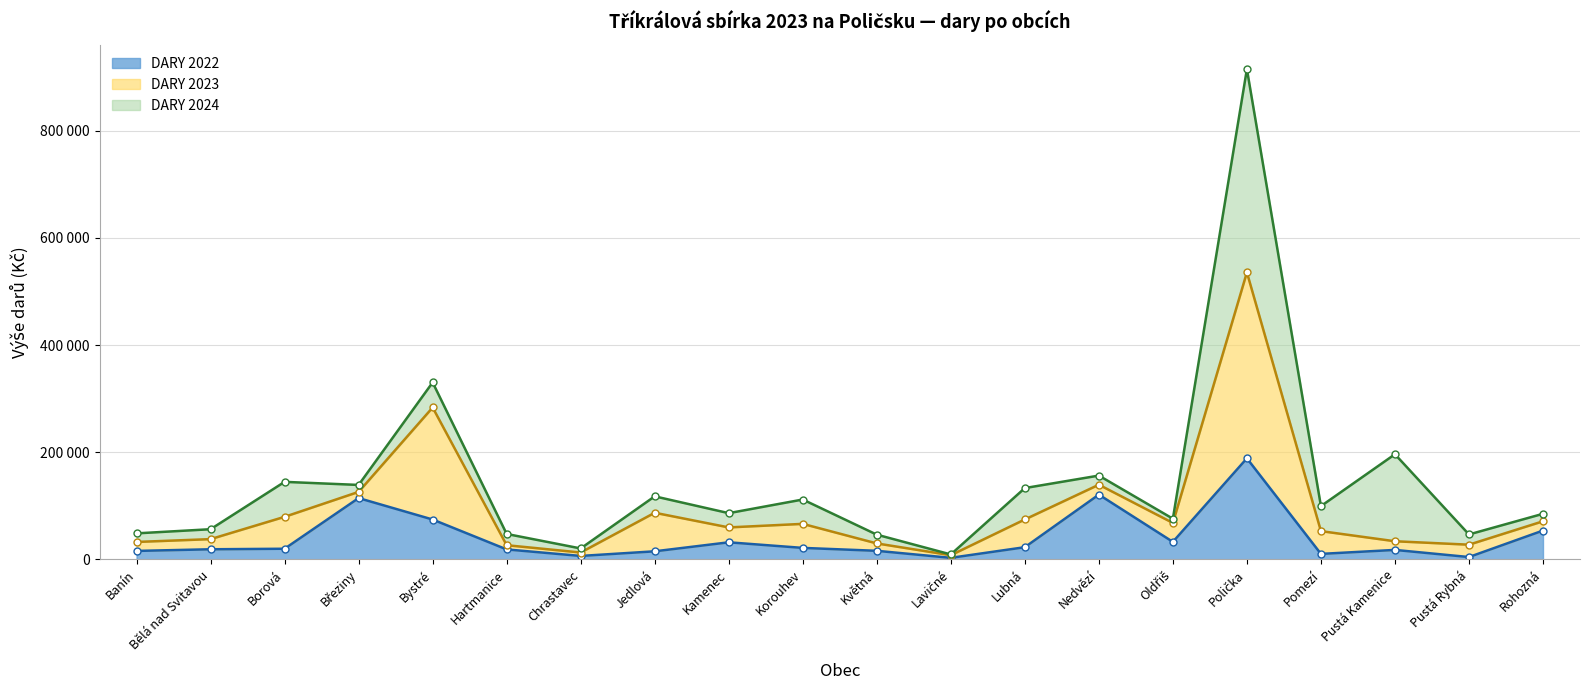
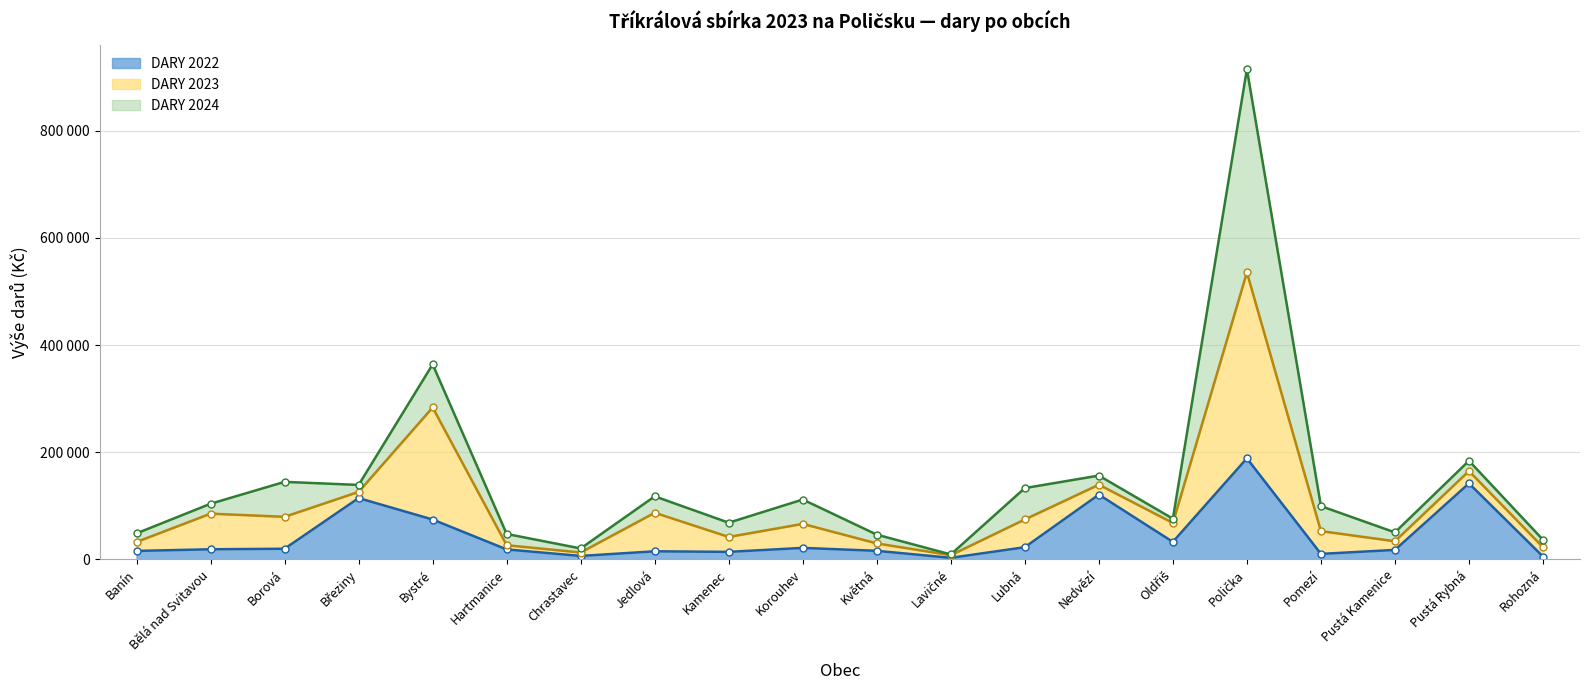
  {
    "DARY 2022": {
      "Banín": 20000,
      "Bělá nad Svitavou": 20000,
      "Borová": 20000,
      "Březiny": 110000,
      "Bystré": 70000,
      "Hartmanice": 20000,
      "Chrastavec": 10000,
      "Jedlová": 20000,
-     "Kamenec": 30000,
+     "Kamenec": 10000,
      "Korouhev": 20000,
      "Květná": 20000,
      "Lavičné": 0,
      "Lubná": 20000,
      "Nedvězí": 120000,
      "Oldřiš": 30000,
      "Polička": 190000,
      "Pomezí": 10000,
      "Pustá Kamenice": 20000,
-     "Pustá Rybná": 0,
-     "Rohozná": 50000
+     "Pustá Rybná": 140000,
+     "Rohozná": 10000
    },
    "DARY 2023": {
      "Banín": 20000,
-     "Bělá nad Svitavou": 20000,
+     "Bělá nad Svitavou": 70000,
      "Borová": 60000,
      "Březiny": 10000,
      "Bystré": 210000,
      "Hartmanice": 10000,
      "Chrastavec": 10000,
      "Jedlová": 70000,
      "Kamenec": 30000,
      "Korouhev": 40000,
      "Květná": 10000,
      "Lubná": 50000,
      "Nedvězí": 20000,
      "Oldřiš": 40000,
      "Polička": 350000,
      "Pomezí": 40000,
      "Pustá Kamenice": 20000,
      "Pustá Rybná": 20000,
      "Rohozná": 20000
    },
    "DARY 2024": {
      "Banín": 20000,
      "Bělá nad Svitavou": 20000,
      "Borová": 70000,
      "Březiny": 10000,
-     "Bystré": 50000,
+     "Bystré": 80000,
      "Hartmanice": 20000,
      "Chrastavec": 10000,
      "Jedlová": 30000,
      "Kamenec": 30000,
      "Korouhev": 50000,
      "Květná": 20000,
      "Lubná": 60000,
      "Nedvězí": 20000,
      "Oldřiš": 10000,
      "Polička": 380000,
      "Pomezí": 50000,
-     "Pustá Kamenice": 160000,
+     "Pustá Kamenice": 20000,
      "Pustá Rybná": 20000,
      "Rohozná": 10000
    }
  }
